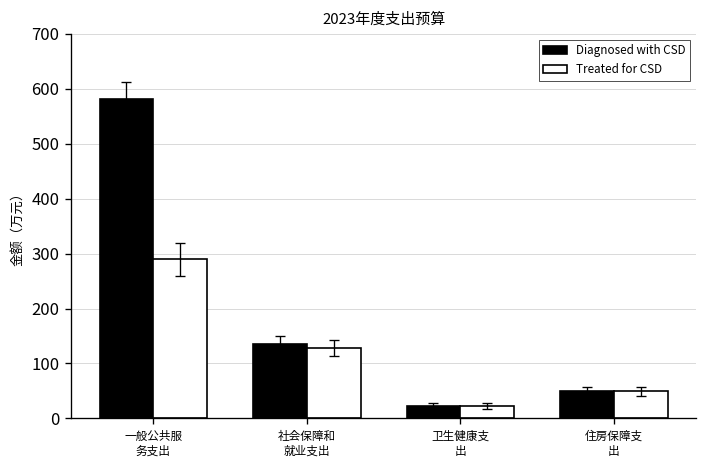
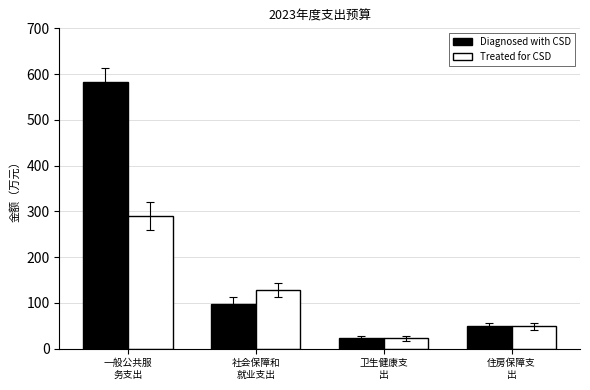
  {
    "Diagnosed with CSD": {
      "一般公共服 务支出": 580,
-     "社会保障和 就业支出": 140,
+     "社会保障和 就业支出": 100,
      "卫生健康支 出": 20,
      "住房保障支 出": 50
    },
    "Treated for CSD": {
      "一般公共服 务支出": 290,
      "社会保障和 就业支出": 130,
      "卫生健康支 出": 20,
      "住房保障支 出": 50
    }
  }
